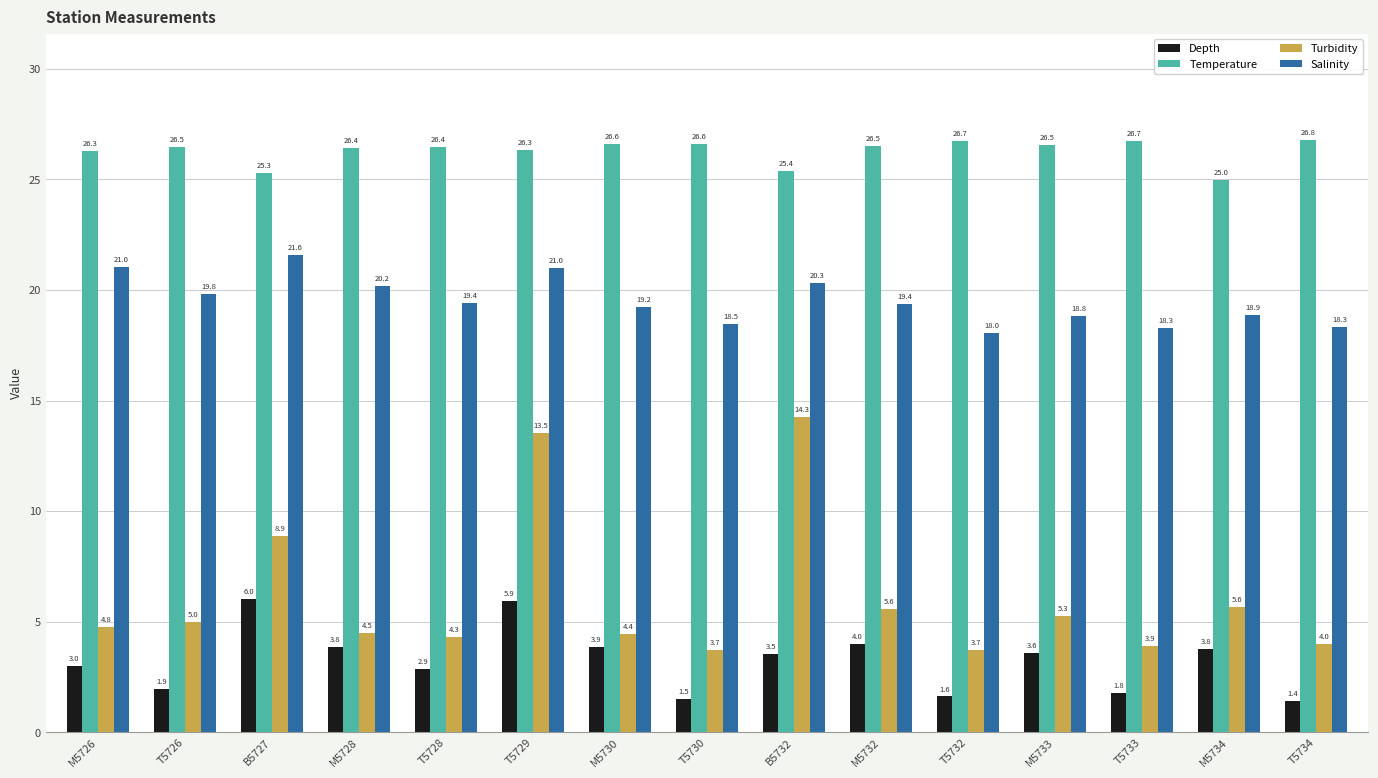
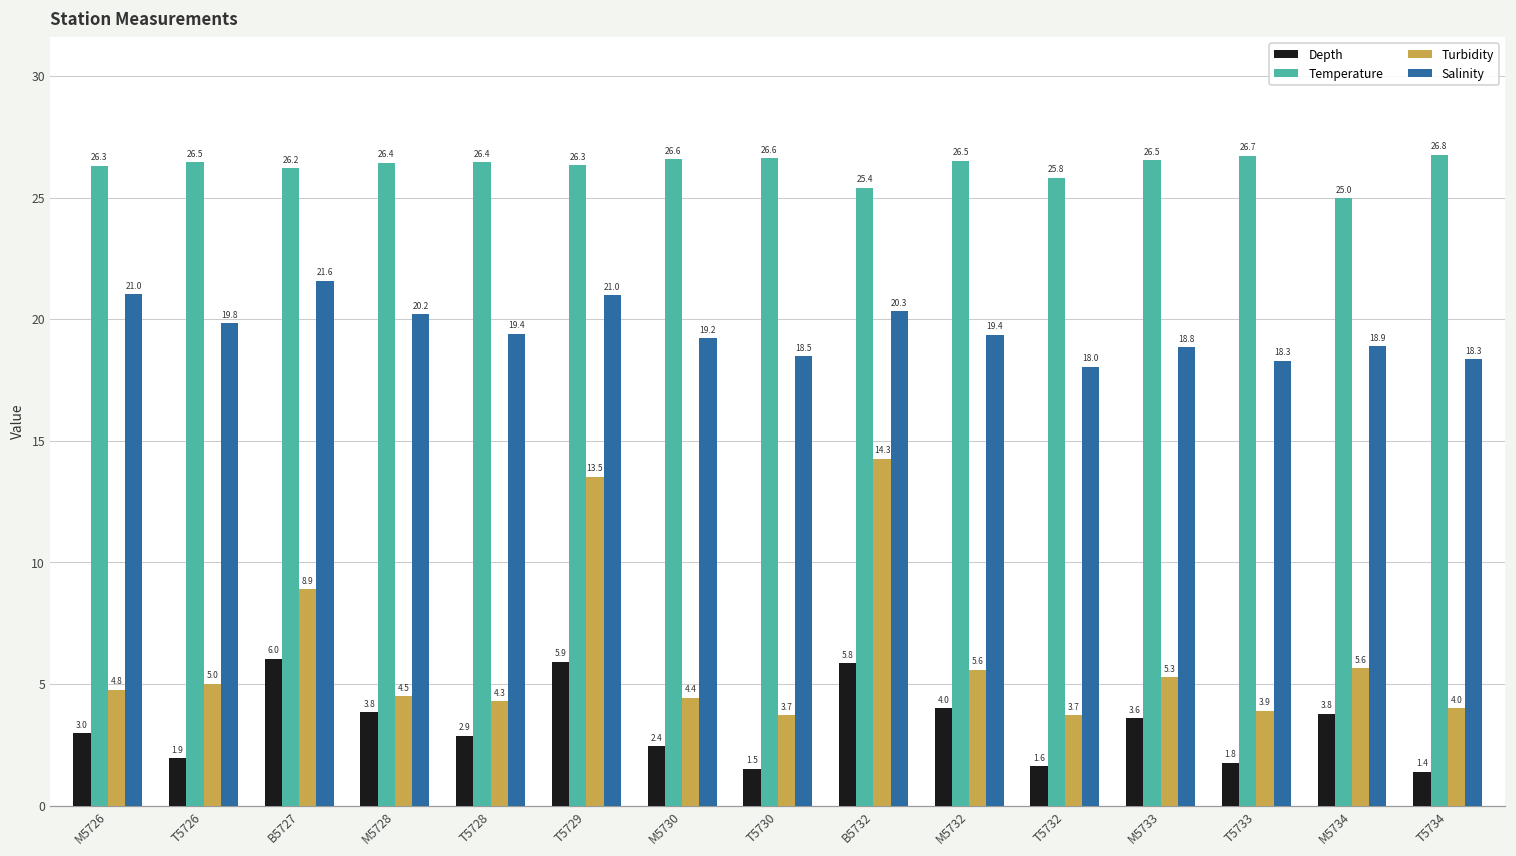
  {
    "Depth": {
      "M5726": 3.0,
      "T5726": 1.9,
      "B5727": 6.0,
      "M5728": 3.8,
      "T5728": 2.9,
      "T5729": 5.9,
-     "M5730": 3.9,
+     "M5730": 2.4,
      "T5730": 1.5,
-     "B5732": 3.5,
+     "B5732": 5.8,
      "M5732": 4.0,
      "T5732": 1.6,
      "M5733": 3.6,
      "T5733": 1.8,
      "M5734": 3.8,
      "T5734": 1.4
    },
    "Temperature": {
      "M5726": 26.3,
      "T5726": 26.5,
-     "B5727": 25.3,
+     "B5727": 26.2,
      "M5728": 26.4,
      "T5728": 26.4,
      "T5729": 26.3,
      "M5730": 26.6,
      "T5730": 26.6,
      "B5732": 25.4,
      "M5732": 26.5,
-     "T5732": 26.7,
+     "T5732": 25.8,
      "M5733": 26.5,
      "T5733": 26.7,
      "M5734": 25.0,
      "T5734": 26.8
    },
    "Turbidity": {
      "M5726": 4.8,
      "T5726": 5.0,
      "B5727": 8.9,
      "M5728": 4.5,
      "T5728": 4.3,
      "T5729": 13.5,
      "M5730": 4.4,
      "T5730": 3.7,
      "B5732": 14.3,
      "M5732": 5.6,
      "T5732": 3.7,
      "M5733": 5.3,
      "T5733": 3.9,
      "M5734": 5.6,
      "T5734": 4.0
    },
    "Salinity": {
      "M5726": 21.0,
      "T5726": 19.8,
      "B5727": 21.6,
      "M5728": 20.2,
      "T5728": 19.4,
      "T5729": 21.0,
      "M5730": 19.2,
      "T5730": 18.5,
      "B5732": 20.3,
      "M5732": 19.4,
      "T5732": 18.0,
      "M5733": 18.8,
      "T5733": 18.3,
      "M5734": 18.9,
      "T5734": 18.3
    }
  }
